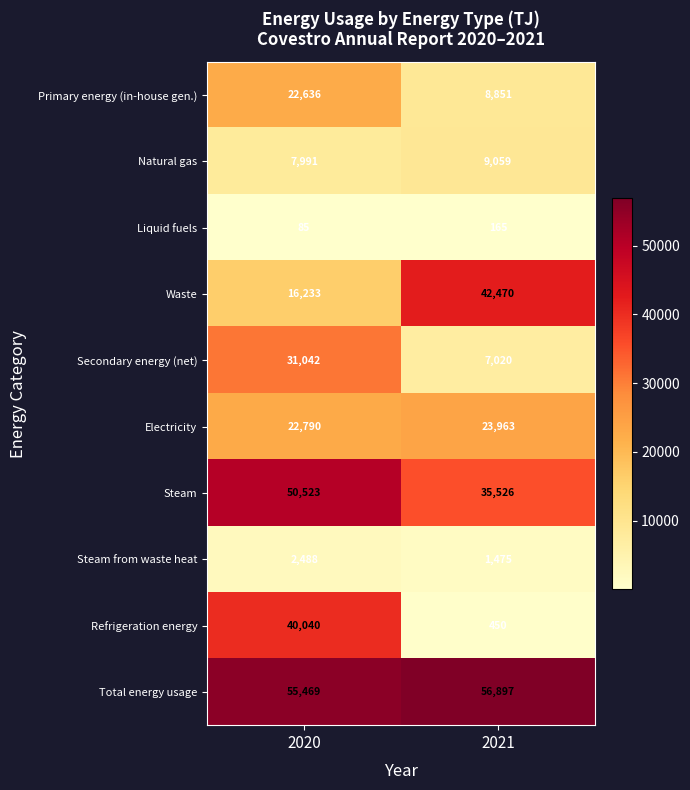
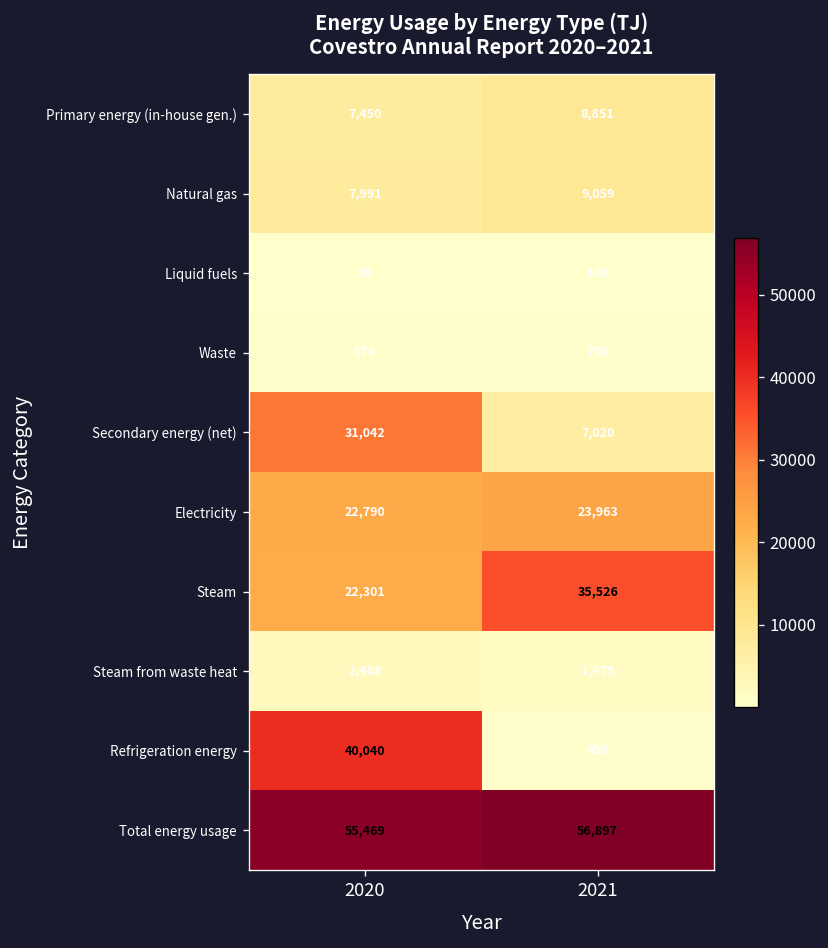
  {
    "Primary energy (in-house gen.)": {
-     "2020": "22,636",
+     "2020": "7,450",
      "2021": "8,851"
    },
    "Natural gas": {
      "2020": "7,991",
      "2021": "9,059"
    },
    "Liquid fuels": {
      "2020": "85",
      "2021": "165"
    },
    "Waste": {
-     "2020": "16,233",
-     "2021": "42,470"
+     "2020": "574",
+     "2021": "750"
    },
    "Secondary energy (net)": {
      "2020": "31,042",
      "2021": "7,020"
    },
    "Electricity": {
      "2020": "22,790",
      "2021": "23,963"
    },
    "Steam": {
-     "2020": "50,523",
+     "2020": "22,301",
      "2021": "35,526"
    },
    "Steam from waste heat": {
      "2020": "2,488",
      "2021": "1,475"
    },
    "Refrigeration energy": {
      "2020": "40,040",
      "2021": "450"
    },
    "Total energy usage": {
      "2020": "55,469",
      "2021": "56,897"
    }
  }
